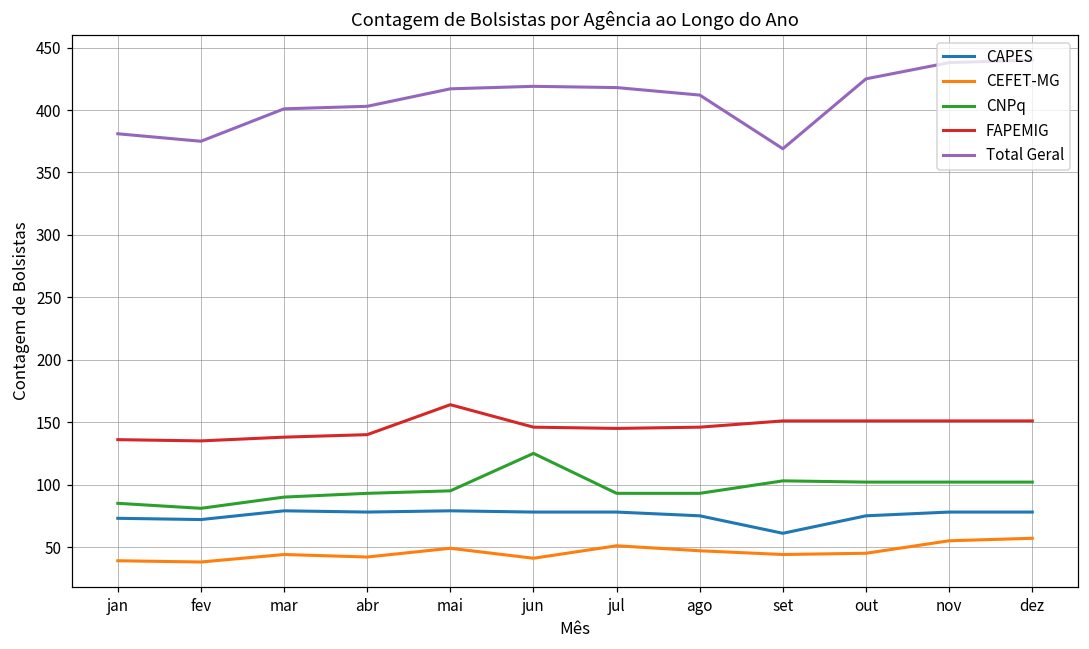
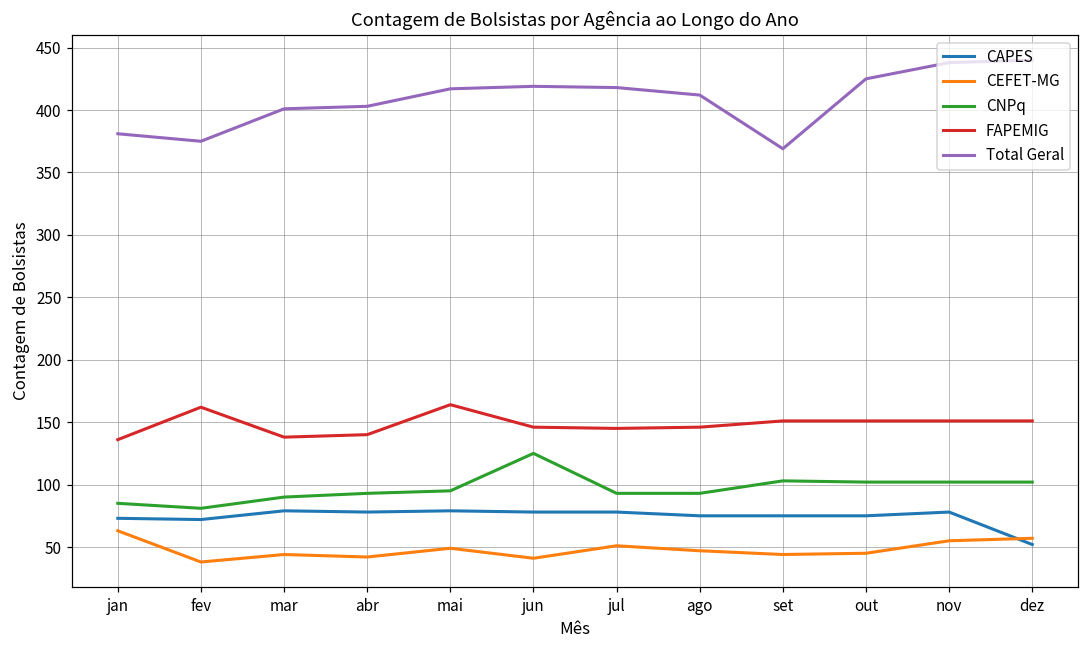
  {
    "CAPES": {
      "jan": 73,
      "fev": 72,
      "mar": 79,
      "abr": 78,
      "mai": 79,
      "jun": 78,
      "jul": 78,
      "ago": 75,
-     "set": 61,
+     "set": 75,
      "out": 75,
      "nov": 78,
-     "dez": 78
+     "dez": 52
    },
    "CEFET-MG": {
-     "jan": 39,
+     "jan": 63,
      "fev": 38,
      "mar": 44,
      "abr": 42,
      "mai": 49,
      "jun": 41,
      "jul": 51,
      "ago": 47,
      "set": 44,
      "out": 45,
      "nov": 55,
      "dez": 57
    },
    "CNPq": {
      "jan": 85,
      "fev": 81,
      "mar": 90,
      "abr": 93,
      "mai": 95,
      "jun": 125,
      "jul": 93,
      "ago": 93,
      "set": 103,
      "out": 102,
      "nov": 102,
      "dez": 102
    },
    "FAPEMIG": {
      "jan": 136,
-     "fev": 135,
+     "fev": 162,
      "mar": 138,
      "abr": 140,
      "mai": 164,
      "jun": 146,
      "jul": 145,
      "ago": 146,
      "set": 151,
      "out": 151,
      "nov": 151,
      "dez": 151
    },
    "Total Geral": {
      "jan": 381,
      "fev": 375,
      "mar": 401,
      "abr": 403,
      "mai": 417,
      "jun": 419,
      "jul": 418,
      "ago": 412,
      "set": 369,
      "out": 425
    }
  }
